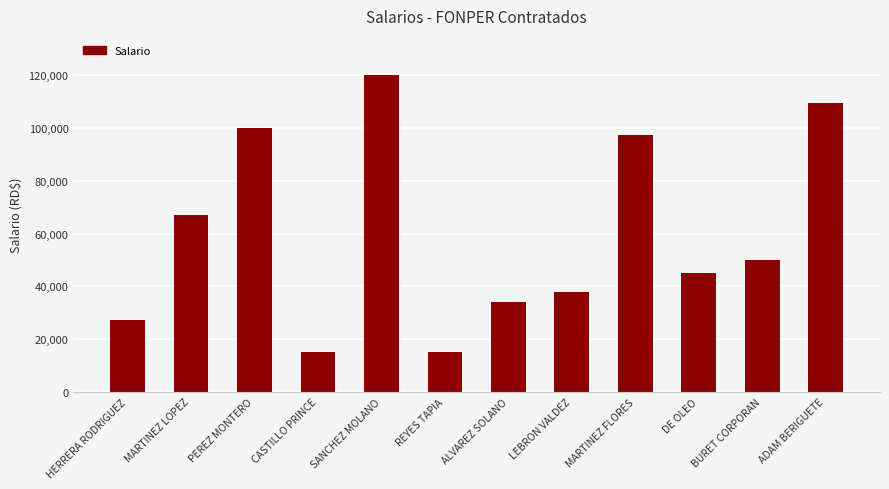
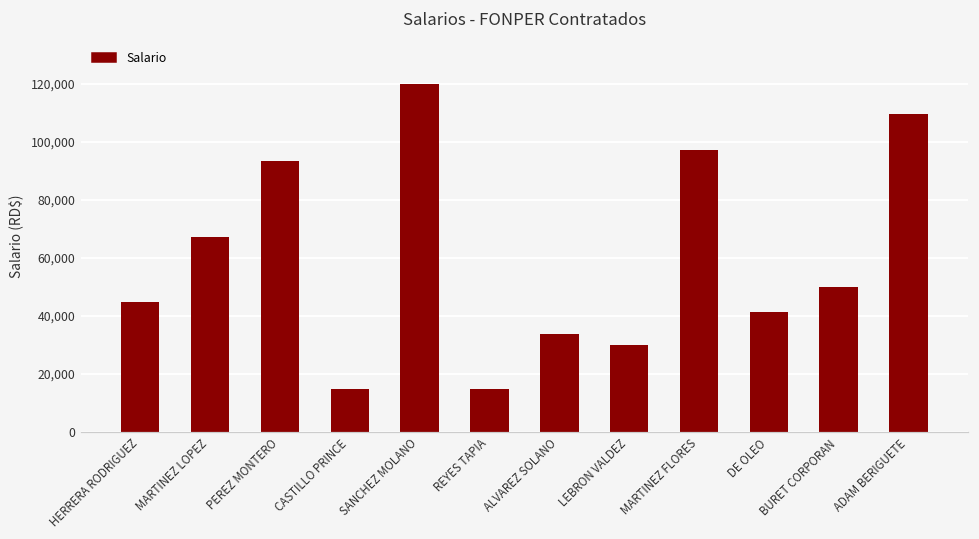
  {
-   "HERRERA RODRIGUEZ": "27,000",
+   "HERRERA RODRIGUEZ": "45,000",
    "MARTINEZ LOPEZ": "67,000",
-   "PEREZ MONTERO": "100,000",
+   "PEREZ MONTERO": "93,000",
    "CASTILLO PRINCE": "15,000",
    "SANCHEZ MOLANO": "120,000",
    "REYES TAPIA": "15,000",
    "ALVAREZ SOLANO": "34,000",
-   "LEBRON VALDEZ": "38,000",
+   "LEBRON VALDEZ": "30,000",
    "MARTINEZ FLORES": "97,000",
-   "DE OLEO": "45,000",
+   "DE OLEO": "41,000",
    "BURET CORPORAN": "50,000",
    "ADAM BERIGUETE": "110,000"
  }
